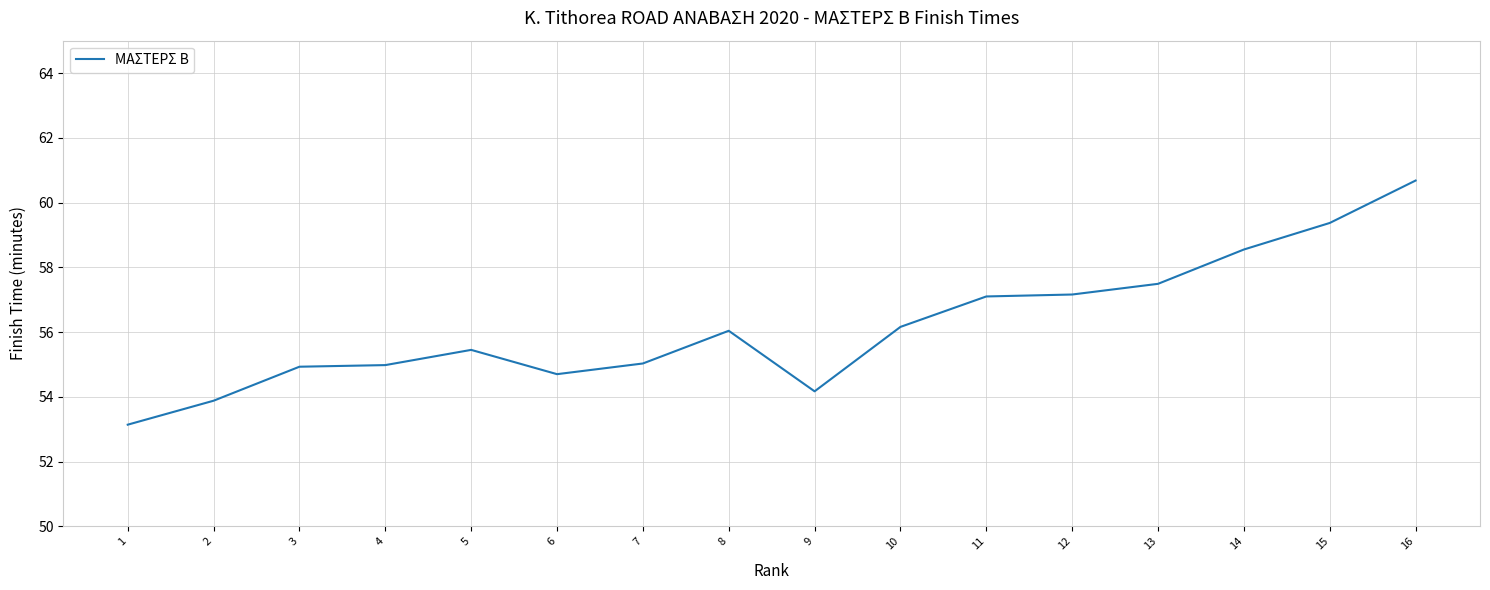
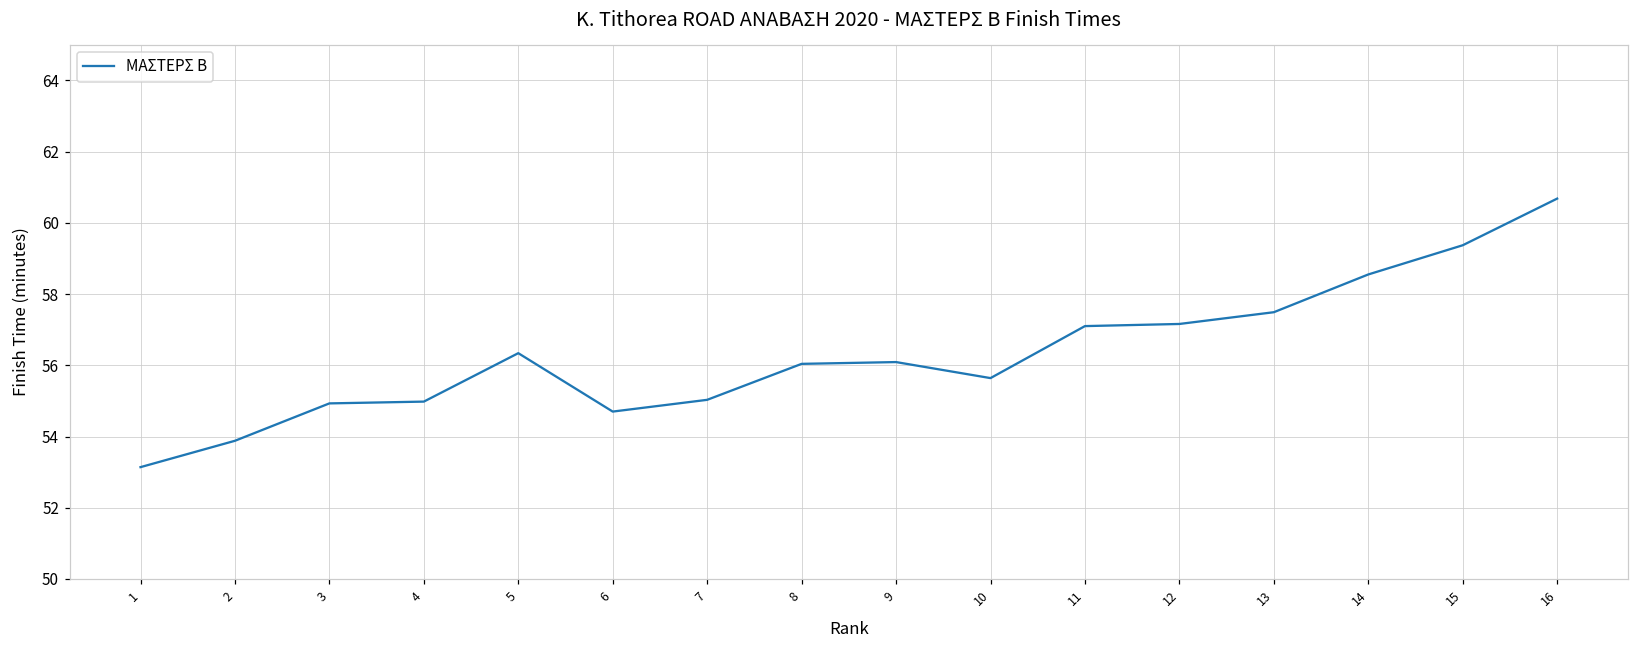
  {
    "1": 53.1,
    "2": 53.9,
    "3": 54.9,
    "4": 55.0,
-   "5": 55.5,
+   "5": 56.3,
    "6": 54.7,
    "7": 55.0,
    "8": 56.0,
-   "9": 54.2,
-   "10": 56.2,
+   "9": 56.1,
+   "10": 55.6,
    "11": 57.1,
    "12": 57.2,
    "13": 57.5,
    "14": 58.6,
    "15": 59.4,
    "16": 60.7
  }
